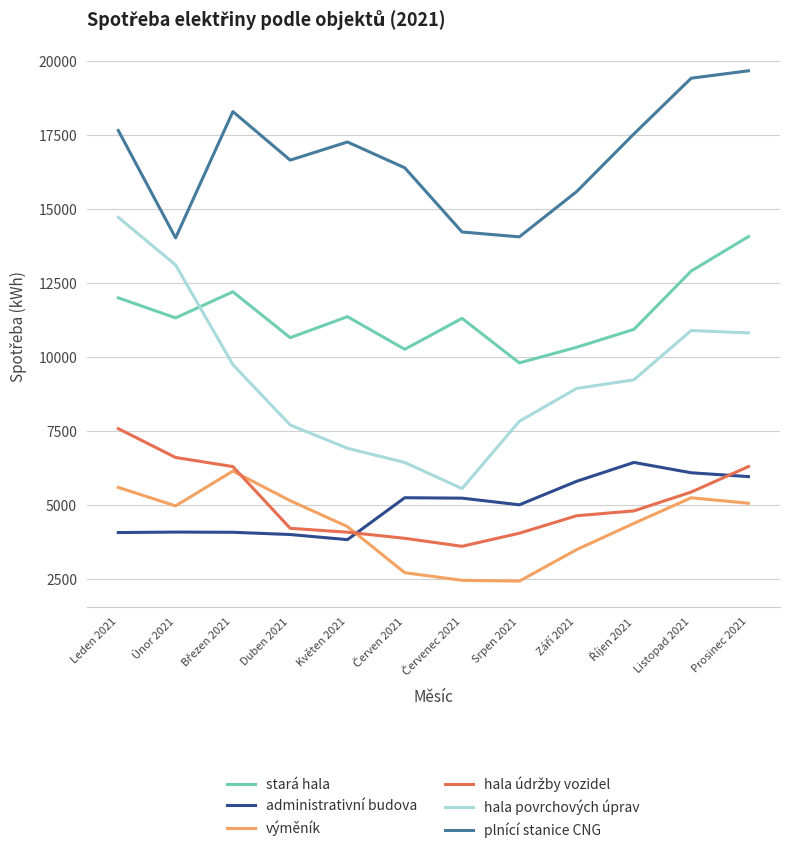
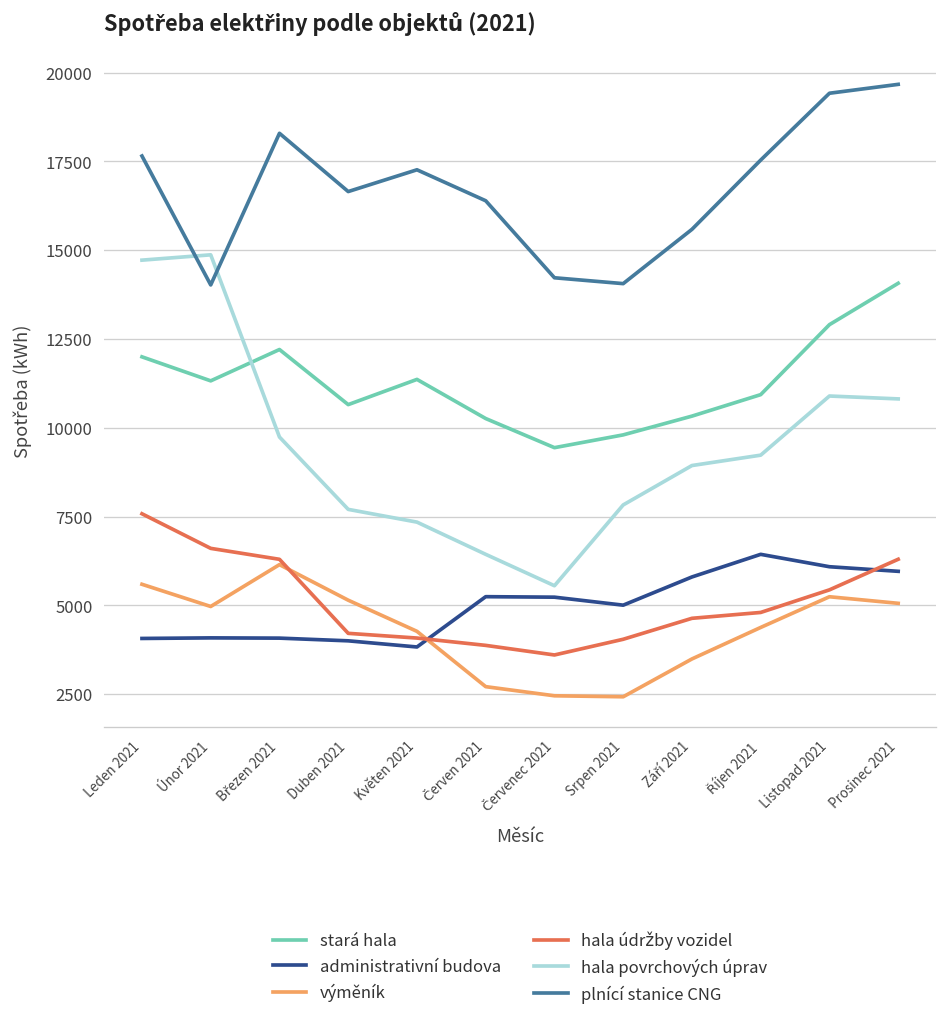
  {
    "stará hala": {
      "Leden 2021": 12000,
      "Únor 2021": 11300,
      "Březen 2021": 12200,
      "Duben 2021": 10700,
      "Květen 2021": 11400,
      "Červen 2021": 10300,
-     "Červenec 2021": 11300,
+     "Červenec 2021": 9400,
      "Srpen 2021": 9800,
      "Září 2021": 10300,
      "Říjen 2021": 10900,
      "Listopad 2021": 12900,
      "Prosinec 2021": 14100
    },
    "hala povrchových úprav": {
      "Leden 2021": 14700,
-     "Únor 2021": 13100,
+     "Únor 2021": 14900,
      "Březen 2021": 9700,
      "Duben 2021": 7700,
-     "Květen 2021": 6900,
+     "Květen 2021": 7300,
      "Červen 2021": 6400,
      "Červenec 2021": 5600,
      "Srpen 2021": 7800,
      "Září 2021": 8900,
      "Říjen 2021": 9200,
      "Listopad 2021": 10900,
      "Prosinec 2021": 10800
    }
  }
